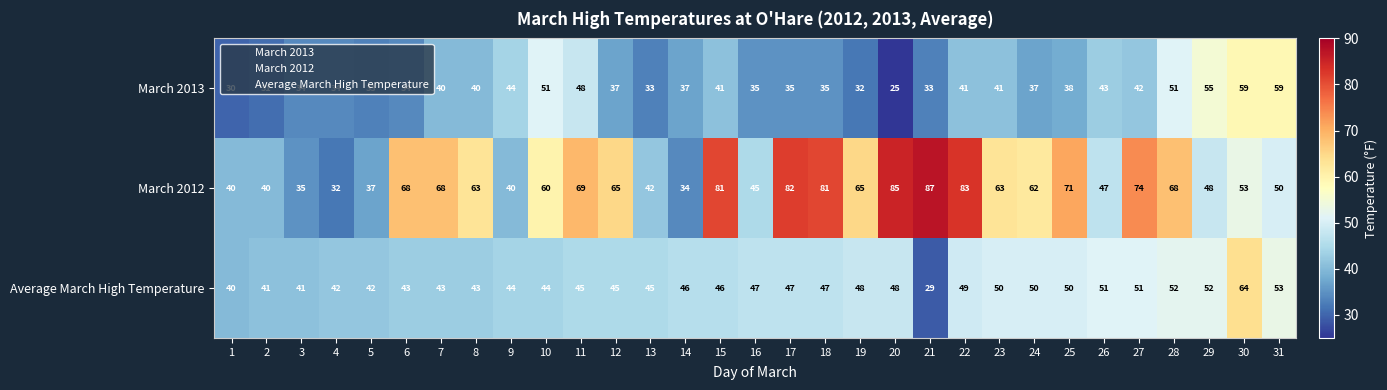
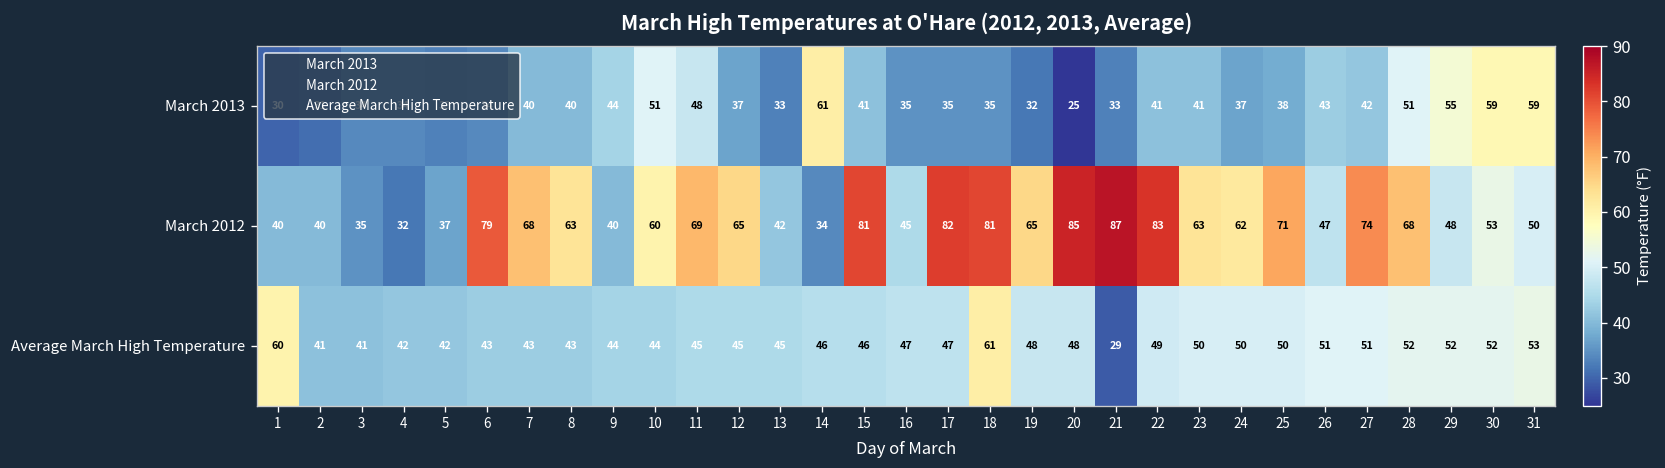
  {
    "March 2013": {
      "7": 40,
      "8": 40,
      "9": 44,
      "10": 51,
      "11": 48,
      "12": 37,
      "13": 33,
-     "14": 37,
+     "14": 61,
      "15": 41,
      "16": 35,
      "17": 35,
      "18": 35,
      "19": 32,
      "20": 25,
      "21": 33,
      "22": 41,
      "23": 41,
      "24": 37,
      "25": 38,
      "26": 43,
      "27": 42,
      "28": 51,
      "29": 55,
      "30": 59,
      "31": 59
    },
    "March 2012": {
      "1": 40,
      "2": 40,
      "3": 35,
      "4": 32,
      "5": 37,
-     "6": 68,
+     "6": 79,
      "7": 68,
      "8": 63,
      "9": 40,
      "10": 60,
      "11": 69,
      "12": 65,
      "13": 42,
      "14": 34,
      "15": 81,
      "16": 45,
      "17": 82,
      "18": 81,
      "19": 65,
      "20": 85,
      "21": 87,
      "22": 83,
      "23": 63,
      "24": 62,
      "25": 71,
      "26": 47,
      "27": 74,
      "28": 68,
      "29": 48,
      "30": 53,
      "31": 50
    },
    "Average March High Temperature": {
-     "1": 40,
+     "1": 60,
      "2": 41,
      "3": 41,
      "4": 42,
      "5": 42,
      "6": 43,
      "7": 43,
      "8": 43,
      "9": 44,
      "10": 44,
      "11": 45,
      "12": 45,
      "13": 45,
      "14": 46,
      "15": 46,
      "16": 47,
      "17": 47,
-     "18": 47,
+     "18": 61,
      "19": 48,
      "20": 48,
      "21": 29,
      "22": 49,
      "23": 50,
      "24": 50,
      "25": 50,
      "26": 51,
      "27": 51,
      "28": 52,
      "29": 52,
-     "30": 64,
+     "30": 52,
      "31": 53
    }
  }
